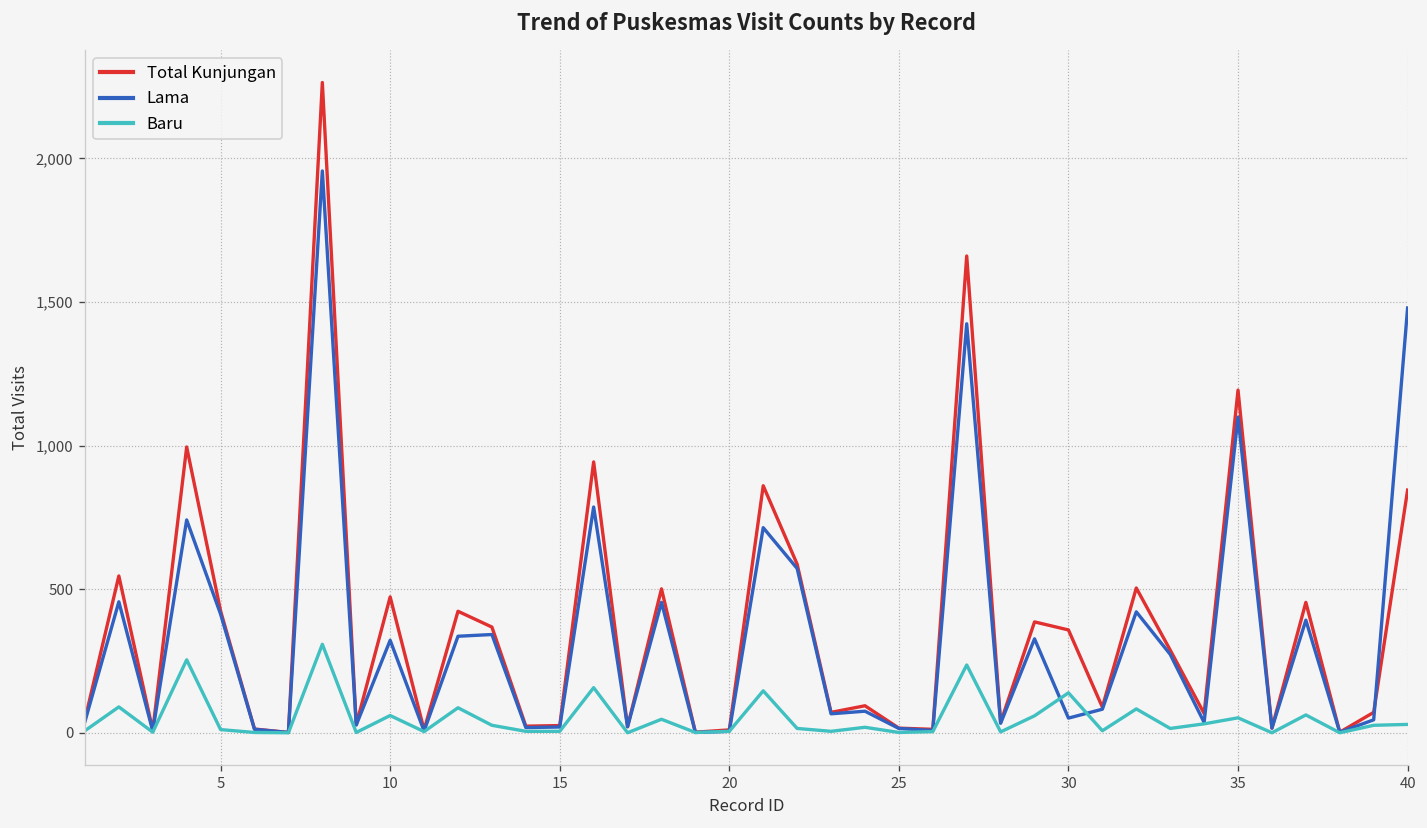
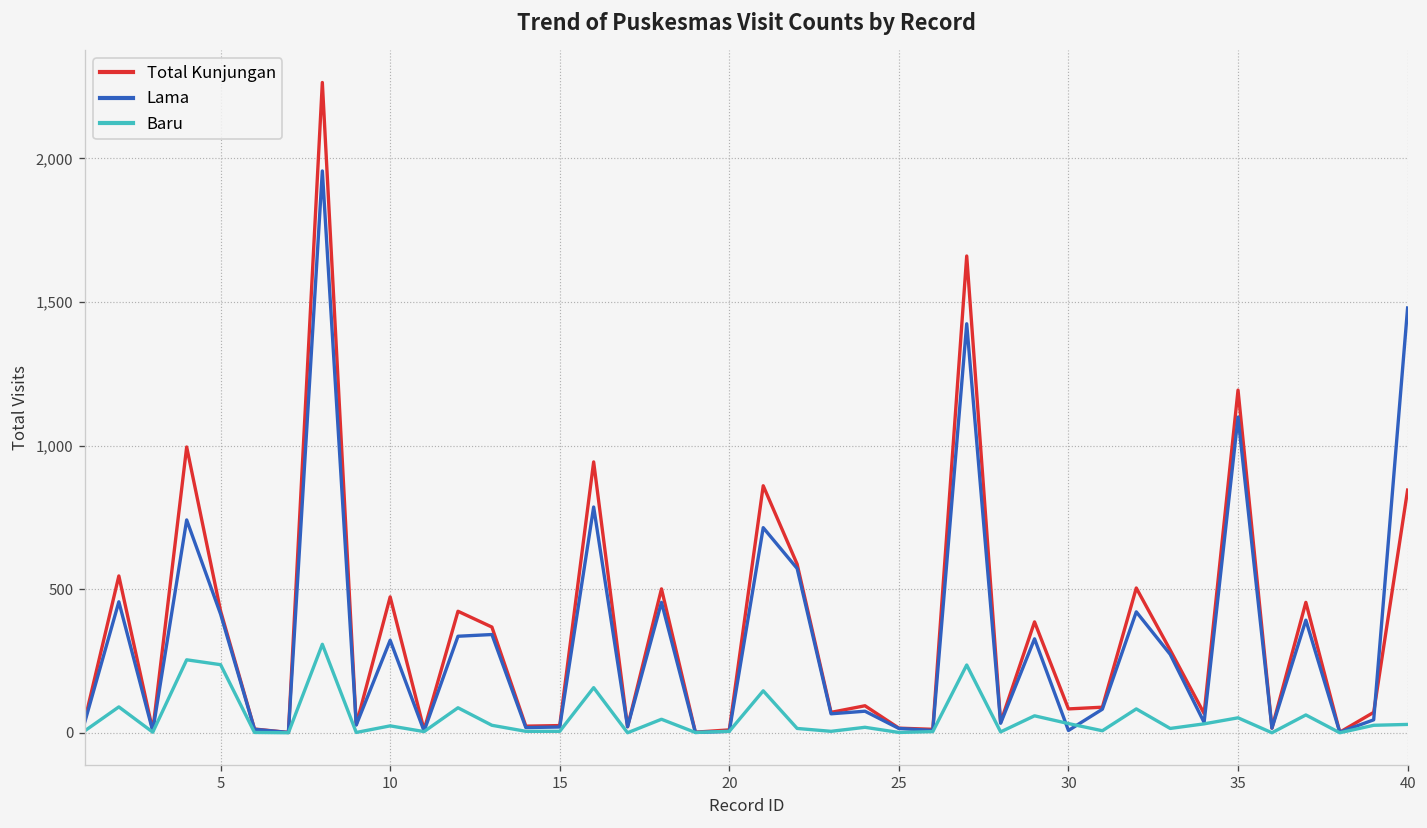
  {
    "Total Kunjungan": {
      "5": "420",
      "10": "470",
-     "30": "360",
+     "30": "80",
      "35": "1,190",
      "40": "850"
    },
    "Lama": {
      "5": "410",
      "10": "320",
-     "30": "50",
+     "30": "10",
      "35": "1,100",
      "40": "1,480"
    },
    "Baru": {
-     "5": "10",
-     "10": "60",
+     "5": "240",
+     "10": "20",
      "15": "10",
      "25": "0",
-     "30": "140",
+     "30": "30",
      "35": "50",
      "40": "30"
    }
  }
